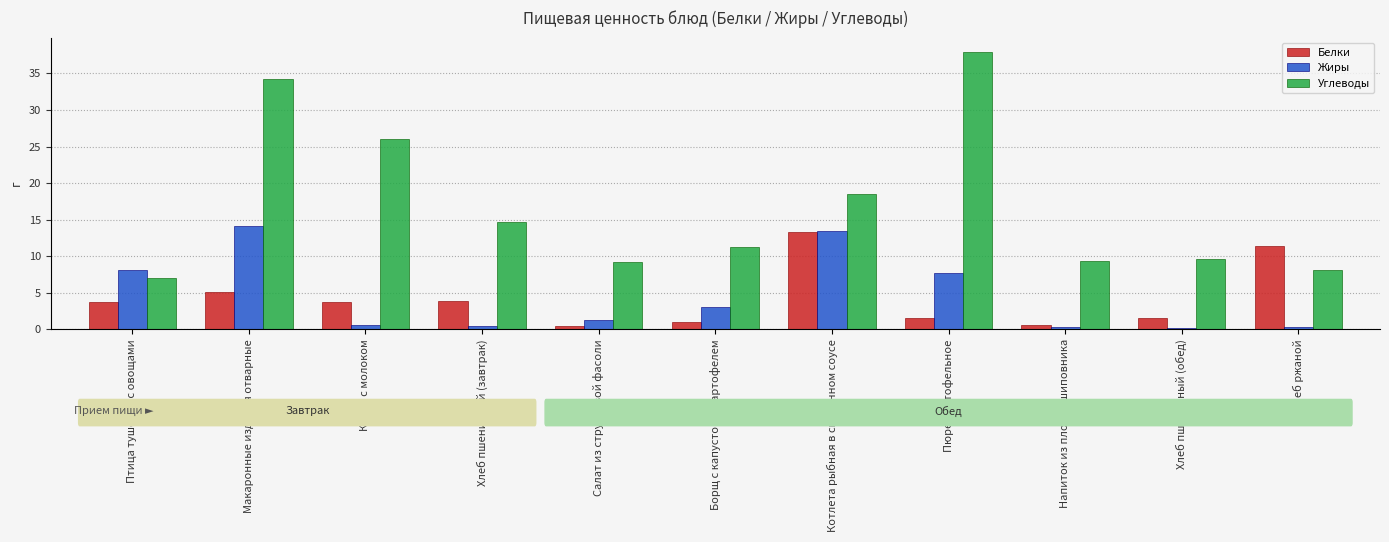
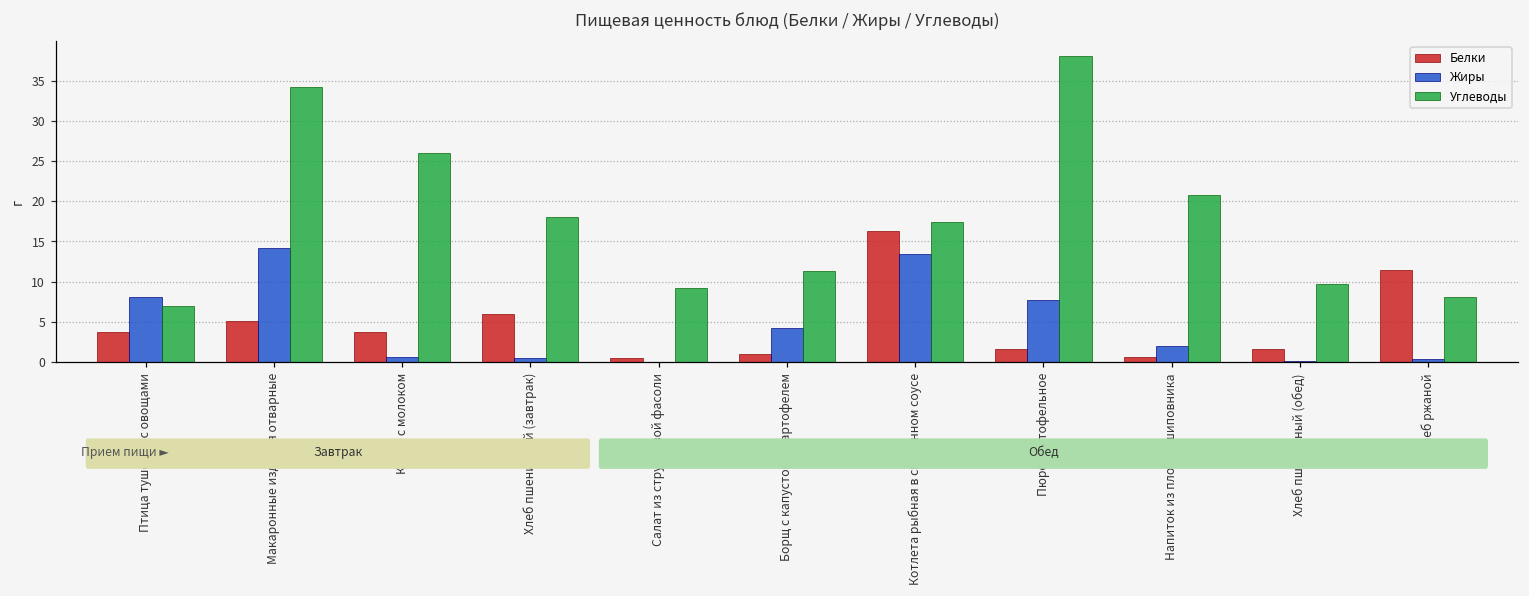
  {
    "Белки": {
      "Птица тушеная с овощами": 4,
      "Макаронные изделия отварные": 5,
      "Какао с молоком": 4,
-     "Хлеб пшеничный (завтрак)": 4,
+     "Хлеб пшеничный (завтрак)": 6,
      "Салат из стручковой фасоли": 1,
      "Борщ с капустой и картофелем": 1,
-     "Котлета рыбная в сметанном соусе": 13,
+     "Котлета рыбная в сметанном соусе": 16,
      "Пюре картофельное": 2,
      "Напиток из плодов шиповника": 1,
      "Хлеб пшеничный (обед)": 2,
      "Хлеб ржаной": 11
    },
    "Жиры": {
      "Птица тушеная с овощами": 8,
      "Макаронные изделия отварные": 14,
      "Какао с молоком": 1,
      "Хлеб пшеничный (завтрак)": 1,
-     "Салат из стручковой фасоли": 1,
-     "Борщ с капустой и картофелем": 3,
+     "Салат из стручковой фасоли": 0,
+     "Борщ с капустой и картофелем": 4,
      "Котлета рыбная в сметанном соусе": 13,
      "Пюре картофельное": 8,
-     "Напиток из плодов шиповника": 0
+     "Напиток из плодов шиповника": 2
    },
    "Углеводы": {
      "Птица тушеная с овощами": 7,
      "Макаронные изделия отварные": 34,
      "Какао с молоком": 26,
-     "Хлеб пшеничный (завтрак)": 15,
+     "Хлеб пшеничный (завтрак)": 18,
      "Салат из стручковой фасоли": 9,
      "Борщ с капустой и картофелем": 11,
-     "Котлета рыбная в сметанном соусе": 19,
+     "Котлета рыбная в сметанном соусе": 17,
      "Пюре картофельное": 38,
-     "Напиток из плодов шиповника": 9,
+     "Напиток из плодов шиповника": 21,
      "Хлеб пшеничный (обед)": 10,
      "Хлеб ржаной": 8
    }
  }
